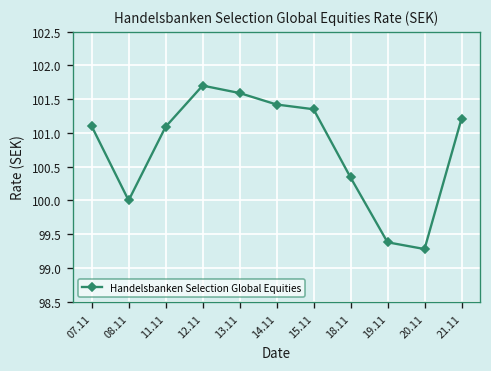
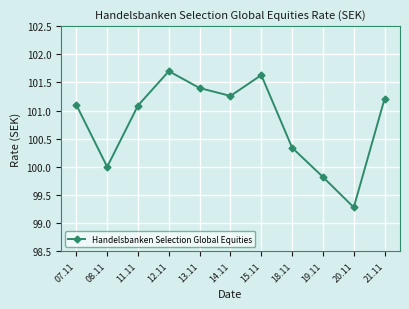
  {
    "07.11": 101.1,
    "08.11": 100.0,
    "11.11": 101.1,
    "12.11": 101.7,
-   "13.11": 101.6,
-   "14.11": 101.4,
-   "15.11": 101.4,
+   "13.11": 101.4,
+   "14.11": 101.3,
+   "15.11": 101.6,
    "18.11": 100.3,
-   "19.11": 99.4,
+   "19.11": 99.8,
    "20.11": 99.3,
    "21.11": 101.2
  }
